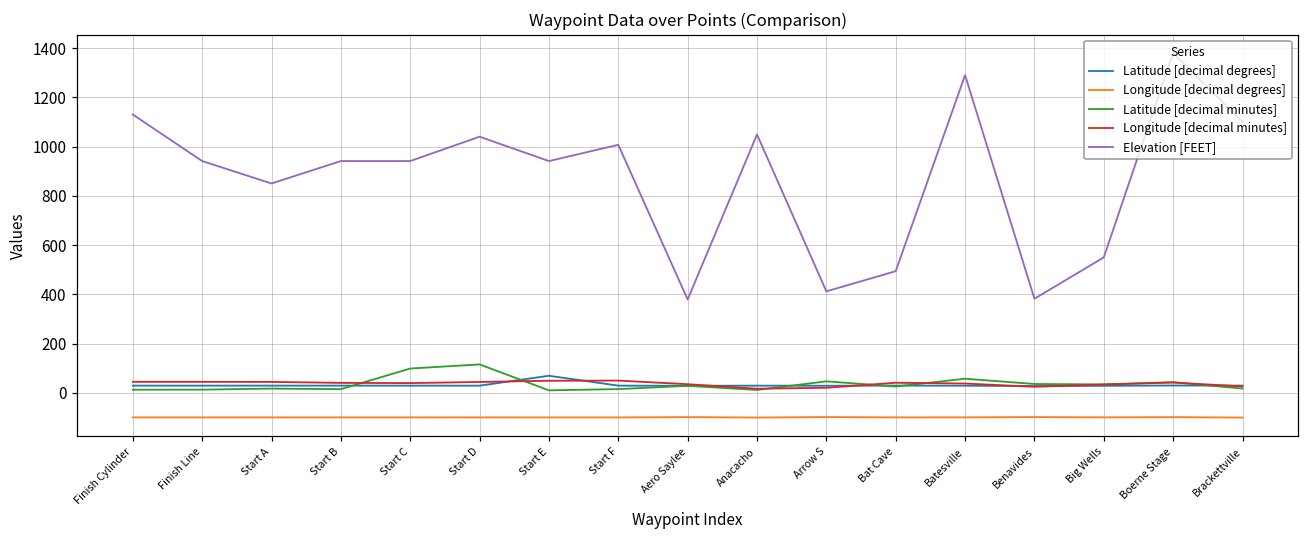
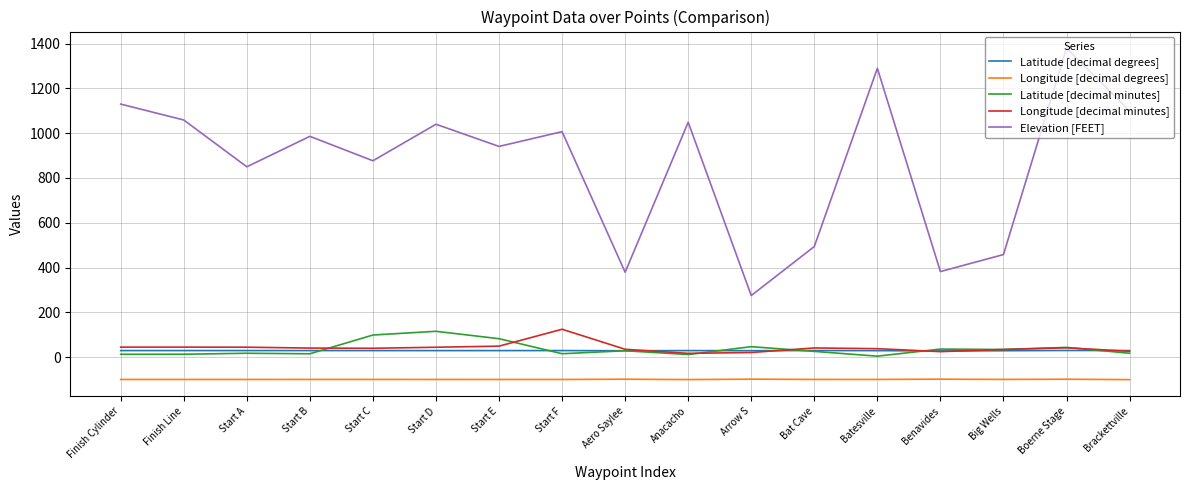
  {
    "Latitude [decimal degrees]": {
      "Finish Cylinder": 30,
      "Finish Line": 30,
      "Start A": 30,
      "Start D": 30,
-     "Start E": 70,
+     "Start E": 30,
      "Start F": 30,
      "Anacacho": 30,
      "Boerne Stage": 30
    },
    "Longitude [decimal degrees]": {
      "Finish Cylinder": -100,
      "Finish Line": -100,
      "Start A": -100,
      "Start B": -100,
      "Start C": -100,
      "Start D": -100,
      "Start E": -100,
      "Start F": -100,
      "Aero Saylee": -100,
      "Anacacho": -100,
      "Arrow S": -100,
      "Bat Cave": -100,
      "Batesville": -100,
      "Benavides": -100,
      "Big Wells": -100,
      "Boerne Stage": -100,
      "Brackettville": -100
    },
    "Latitude [decimal minutes]": {
      "Finish Cylinder": 10,
      "Finish Line": 10,
      "Start A": 20,
      "Start B": 10,
      "Start C": 100,
      "Start D": 120,
-     "Start E": 10,
+     "Start E": 80,
      "Start F": 20,
      "Arrow S": 50,
-     "Batesville": 60
+     "Batesville": 0
    },
    "Longitude [decimal minutes]": {
      "Finish Cylinder": 40,
      "Finish Line": 40,
      "Start A": 40,
      "Start D": 40,
      "Start E": 50,
-     "Start F": 50,
+     "Start F": 120,
      "Bat Cave": 40
    },
    "Elevation [FEET]": {
      "Finish Cylinder": 1130,
-     "Finish Line": 940,
+     "Finish Line": 1060,
      "Start A": 850,
-     "Start B": 940,
-     "Start C": 940,
+     "Start B": 990,
+     "Start C": 880,
      "Start D": 1040,
      "Start E": 940,
      "Start F": 1010,
      "Aero Saylee": 380,
      "Anacacho": 1050,
-     "Arrow S": 410,
+     "Arrow S": 280,
      "Bat Cave": 490,
      "Batesville": 1290,
      "Benavides": 380,
-     "Big Wells": 550
+     "Big Wells": 460
    }
  }
